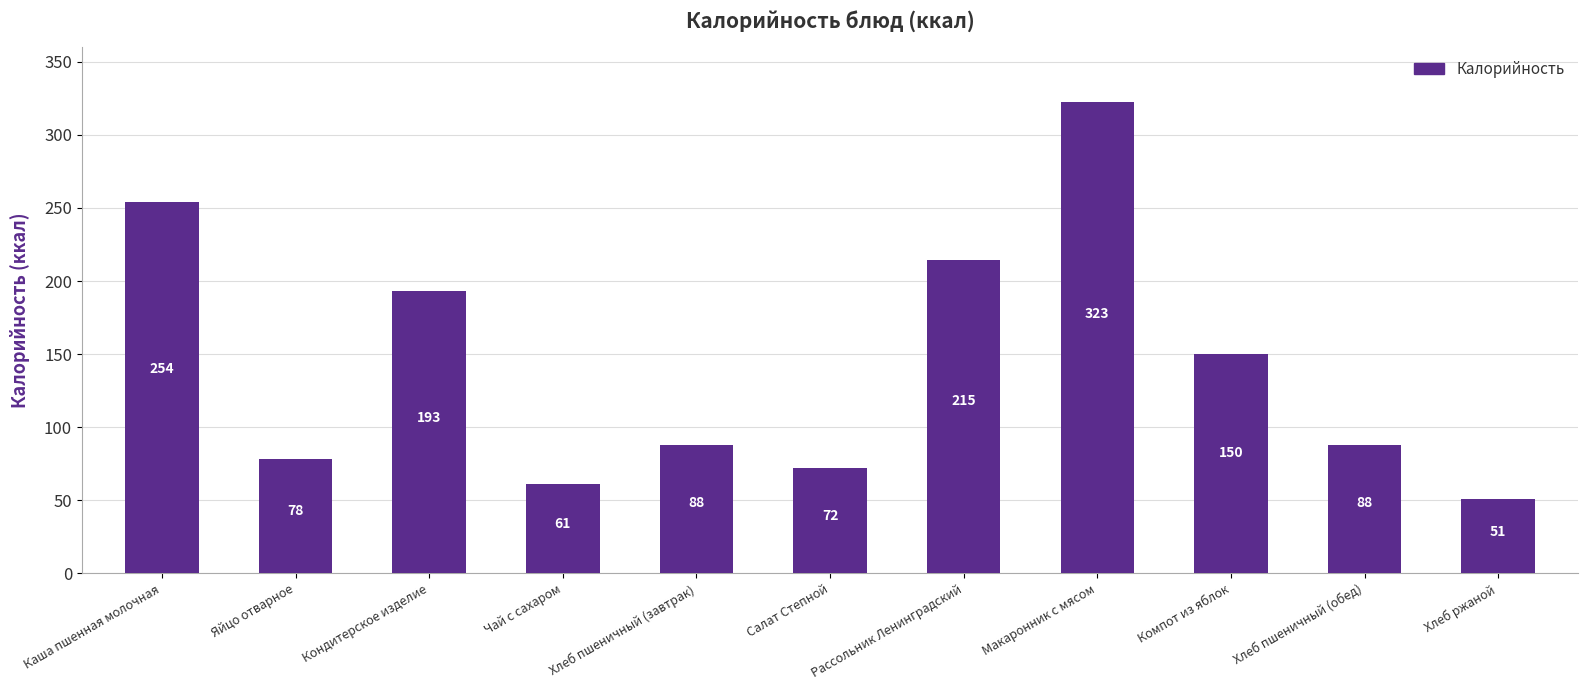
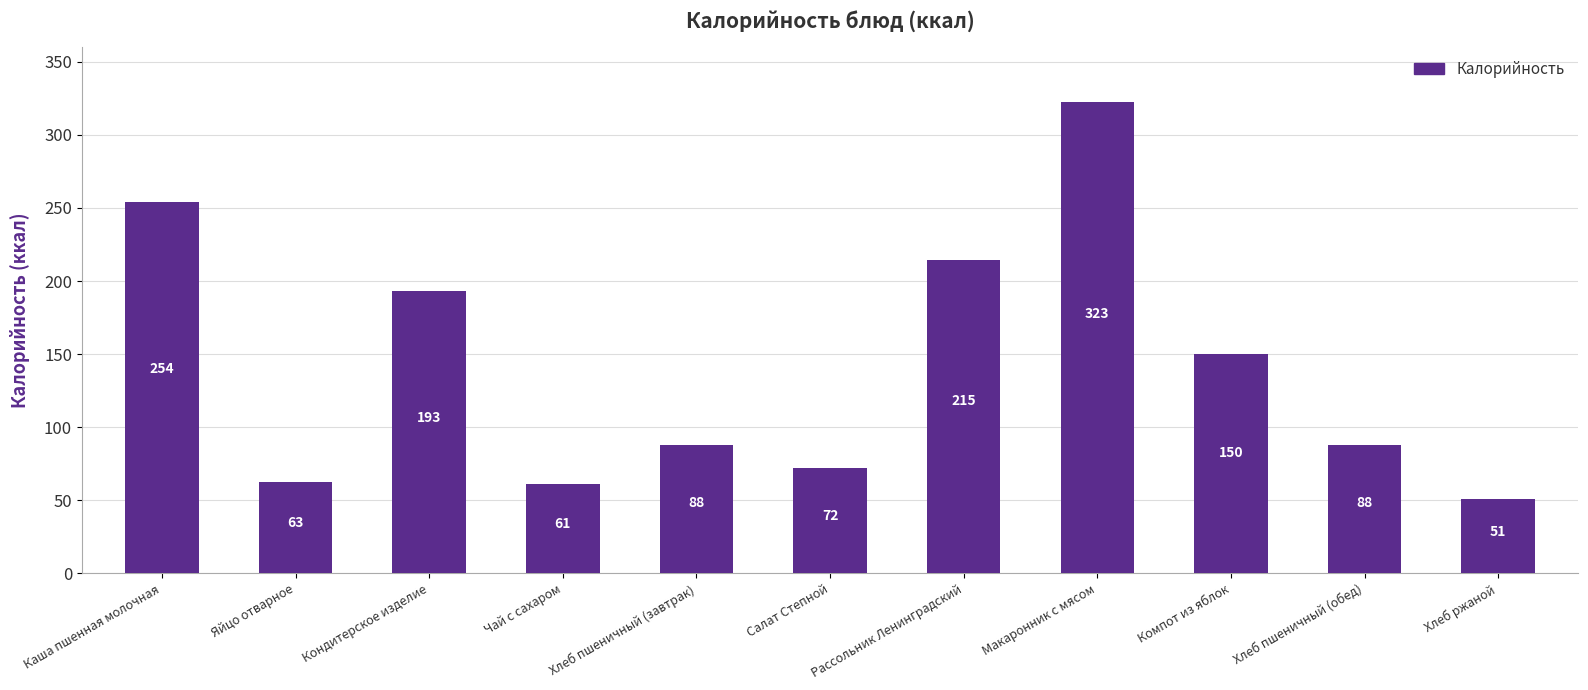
  {
    "Каша пшенная молочная": 254,
-   "Яйцо отварное": 78,
+   "Яйцо отварное": 63,
    "Кондитерское изделие": 193,
    "Чай с сахаром": 61,
    "Хлеб пшеничный (завтрак)": 88,
    "Салат Степной": 72,
    "Рассольник Ленинградский": 215,
    "Макаронник с мясом": 323,
    "Компот из яблок": 150,
    "Хлеб пшеничный (обед)": 88,
    "Хлеб ржаной": 51
  }
